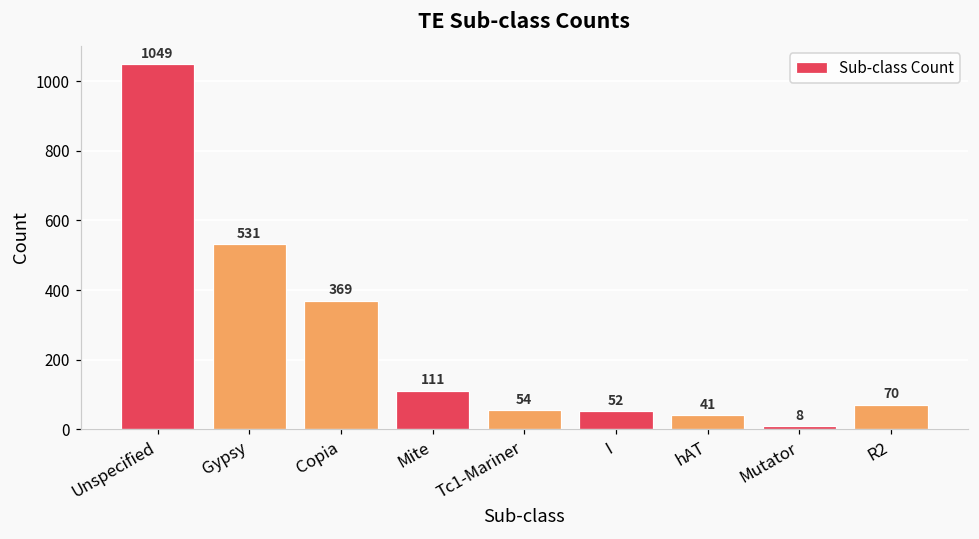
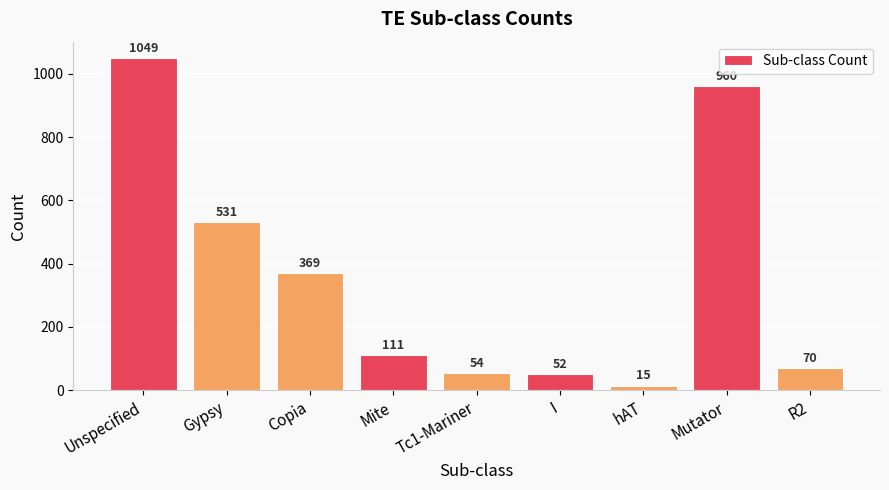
  {
    "Unspecified": 1049,
    "Gypsy": 531,
    "Copia": 369,
    "Mite": 111,
    "Tc1-Mariner": 54,
    "I": 52,
-   "hAT": 41,
-   "Mutator": 10,
+   "hAT": 15,
+   "Mutator": 960,
    "R2": 70
  }
